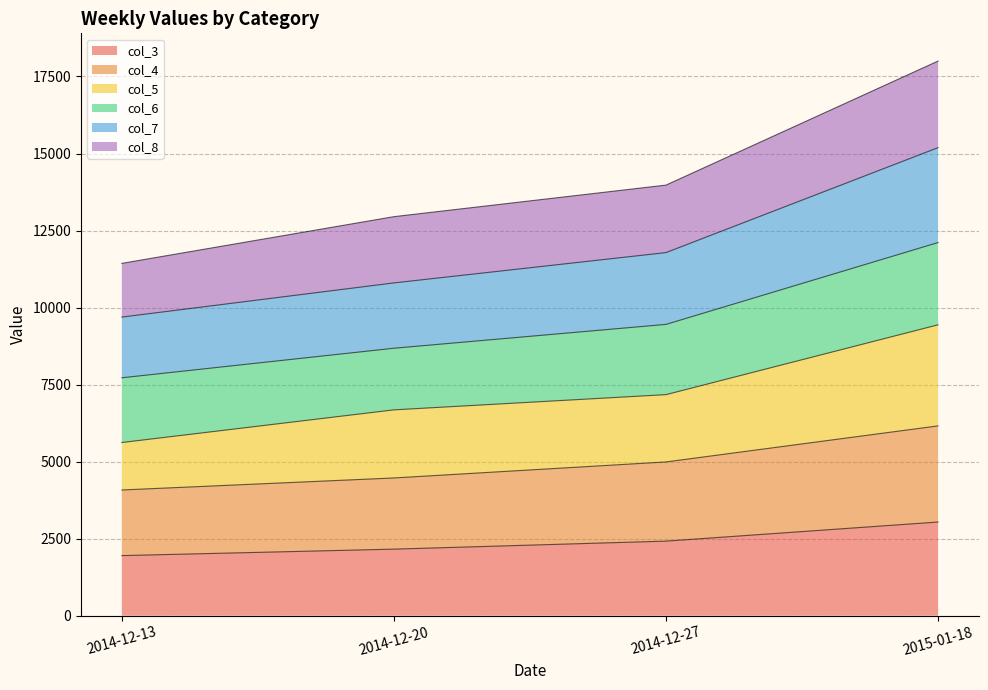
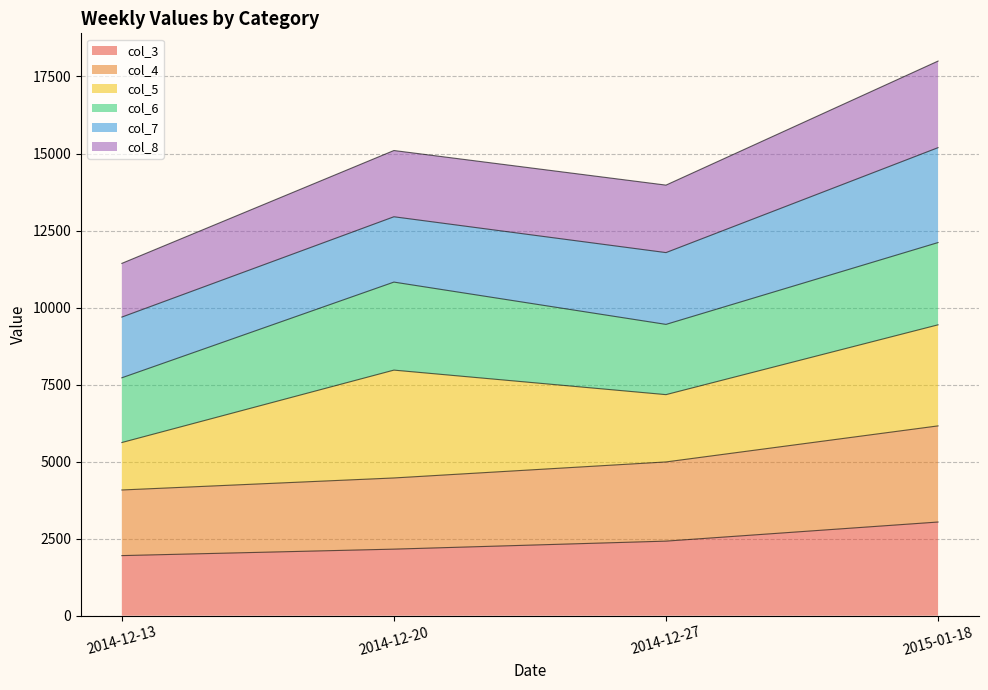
  {
    "col_5": {
      "2014-12-13": 1500,
-     "2014-12-20": 2200,
+     "2014-12-20": 3500,
      "2014-12-27": 2200,
      "2015-01-18": 3300
    },
    "col_6": {
      "2014-12-13": 2100,
-     "2014-12-20": 2000,
+     "2014-12-20": 2900,
      "2014-12-27": 2300,
      "2015-01-18": 2700
    },
    "col_7": {
      "2014-12-13": 2000,
      "2014-12-20": 2100,
      "2014-12-27": 2300,
      "2015-01-18": 3100
    },
    "col_8": {
      "2014-12-13": 1700,
      "2014-12-20": 2200,
      "2014-12-27": 2200,
      "2015-01-18": 2800
    }
  }
